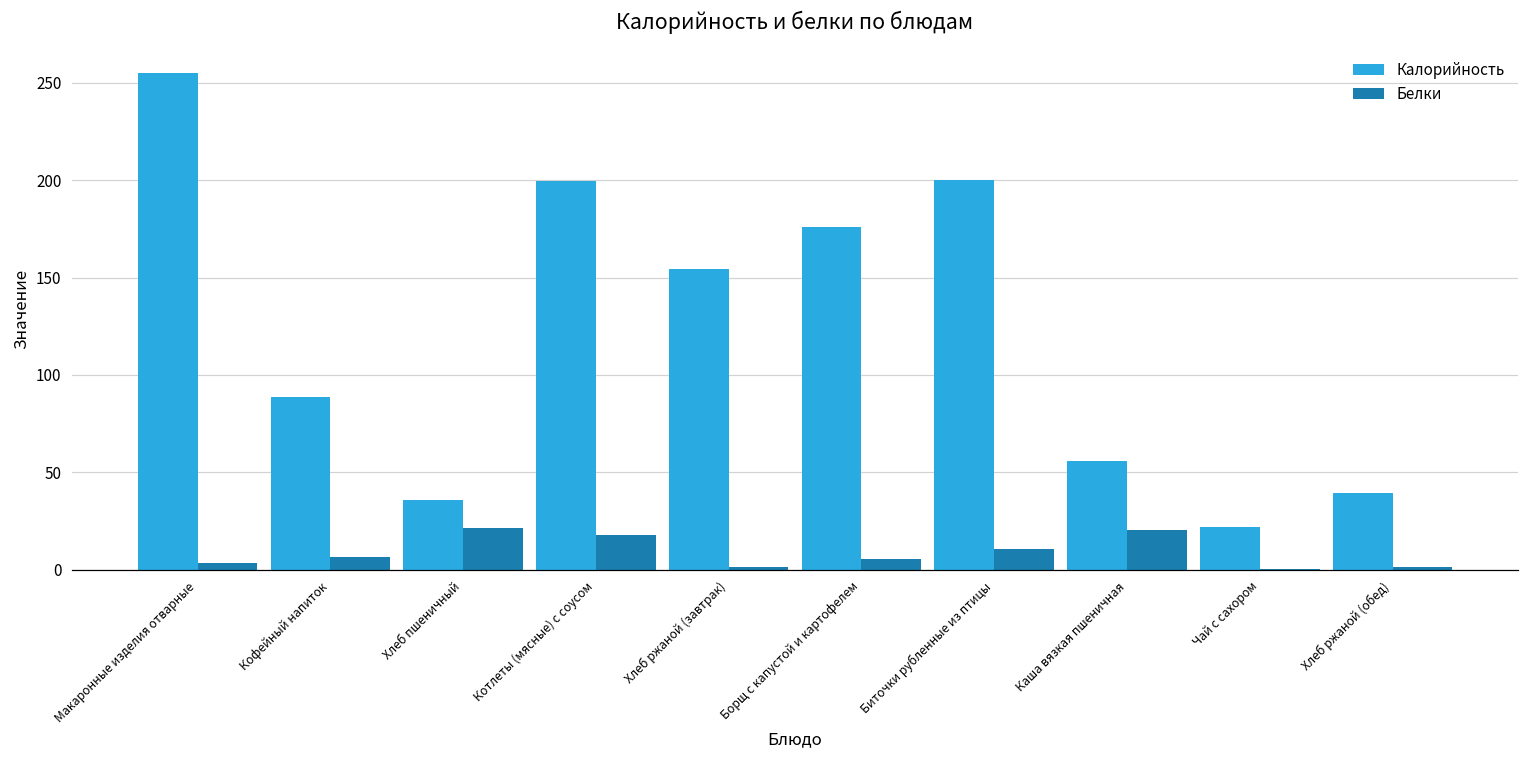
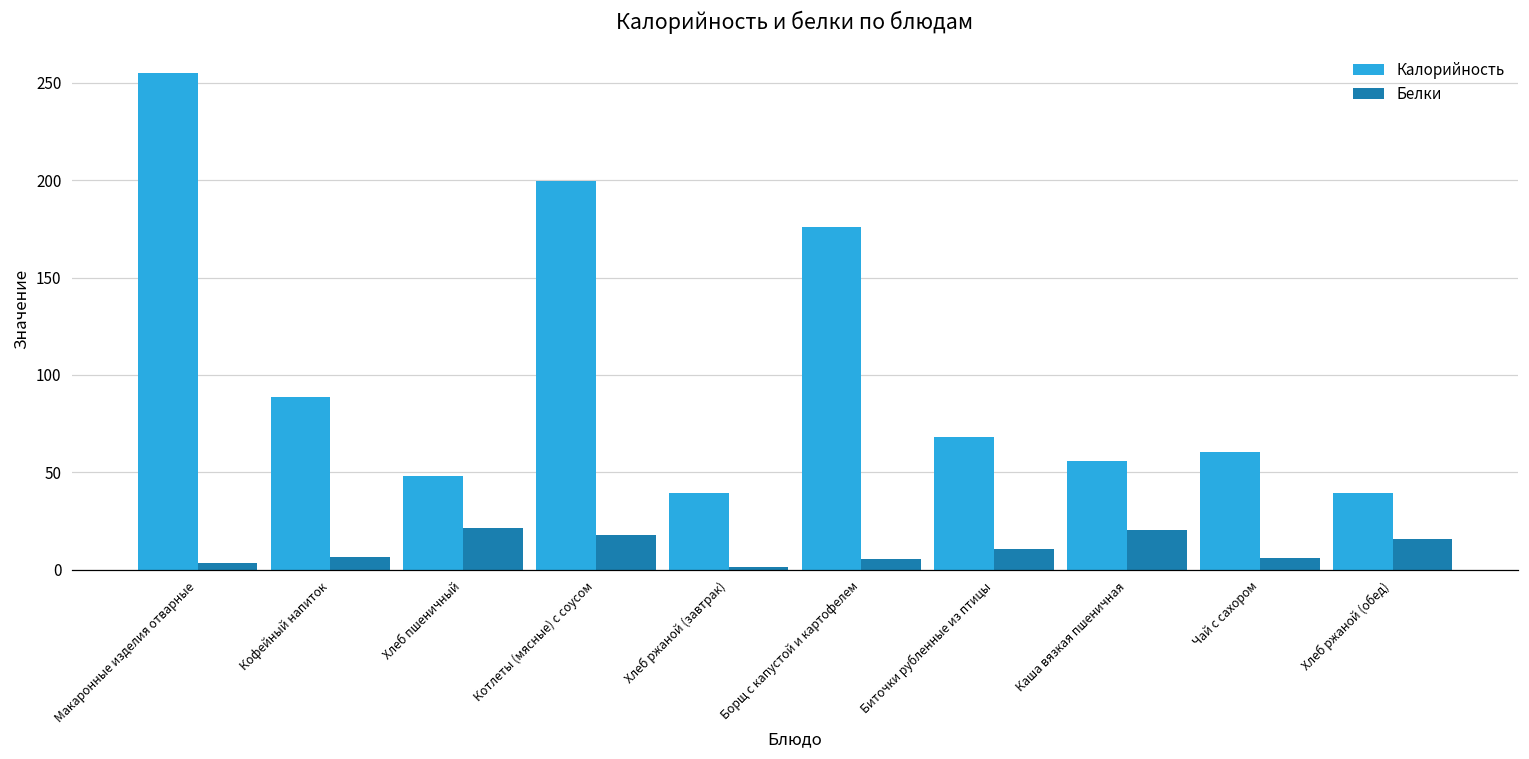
  {
    "Калорийность": {
      "Макаронные изделия отварные": 255,
      "Кофейный напиток": 89,
-     "Хлеб пшеничный": 36,
+     "Хлеб пшеничный": 48,
      "Котлеты (мясные) с соусом": 200,
-     "Хлеб ржаной (завтрак)": 155,
+     "Хлеб ржаной (завтрак)": 39,
      "Борщ с капустой и картофелем": 176,
-     "Биточки рубленные из птицы": 200,
+     "Биточки рубленные из птицы": 68,
      "Каша вязкая пшеничная": 56,
-     "Чай с сахором": 22,
+     "Чай с сахором": 60,
      "Хлеб ржаной (обед)": 39
    },
    "Белки": {
      "Макаронные изделия отварные": 3,
      "Кофейный напиток": 7,
      "Хлеб пшеничный": 21,
      "Котлеты (мясные) с соусом": 18,
      "Борщ с капустой и картофелем": 6,
      "Биточки рубленные из птицы": 10,
      "Каша вязкая пшеничная": 20,
-     "Чай с сахором": 0,
-     "Хлеб ржаной (обед)": 1
+     "Чай с сахором": 6,
+     "Хлеб ржаной (обед)": 16
    }
  }
